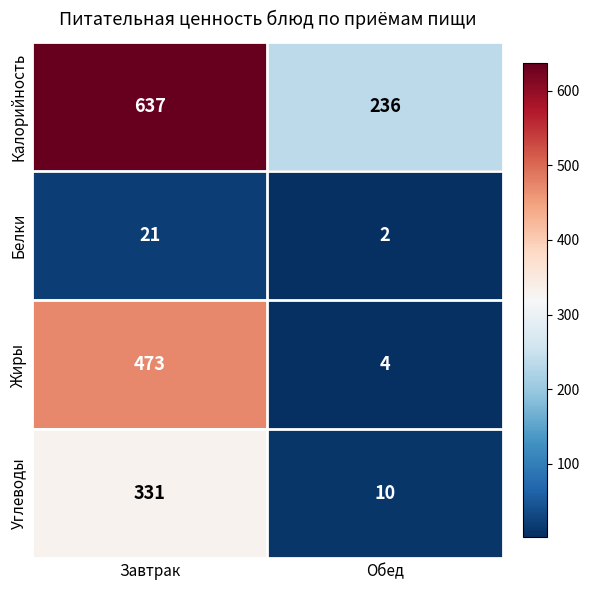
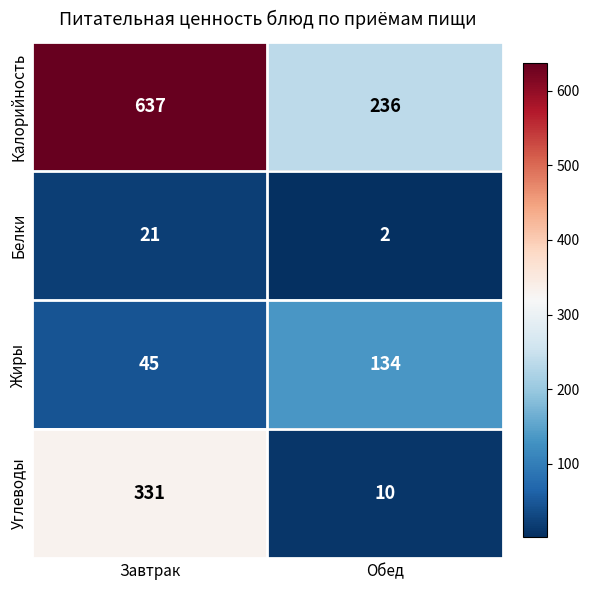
  {
    "Калорийность": {
      "Завтрак": 637,
      "Обед": 236
    },
    "Белки": {
      "Завтрак": 21,
      "Обед": 2
    },
    "Жиры": {
-     "Завтрак": 473,
-     "Обед": 4
+     "Завтрак": 45,
+     "Обед": 134
    },
    "Углеводы": {
      "Завтрак": 331,
      "Обед": 10
    }
  }
